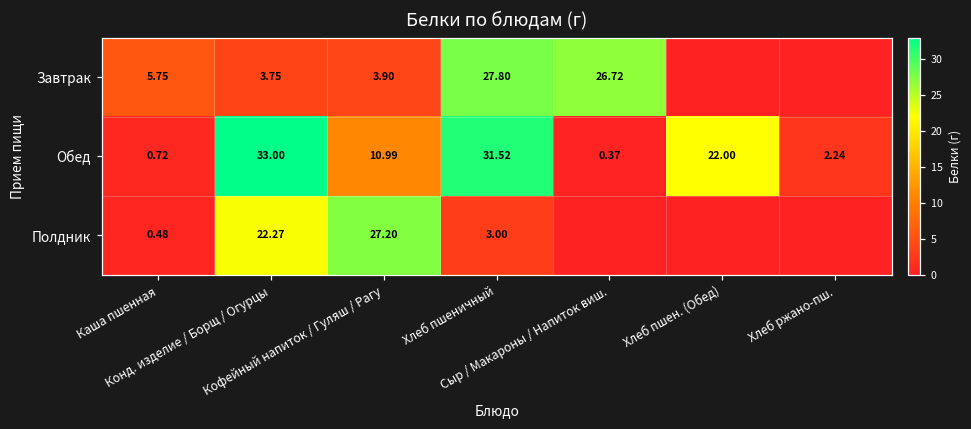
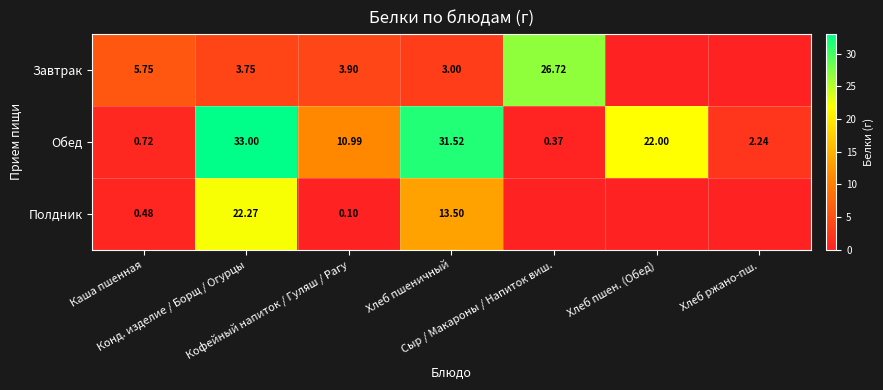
  {
    "Завтрак": {
      "Каша пшенная": 5.75,
      "Конд. изделие / Борщ / Огурцы": 3.75,
      "Кофейный напиток / Гуляш / Рагу": 3.90,
-     "Хлеб пшеничный": 27.80,
+     "Хлеб пшеничный": 3.00,
      "Сыр / Макароны / Напиток виш.": 26.72
    },
    "Обед": {
      "Каша пшенная": 0.72,
      "Конд. изделие / Борщ / Огурцы": 33.00,
      "Кофейный напиток / Гуляш / Рагу": 10.99,
      "Хлеб пшеничный": 31.52,
      "Сыр / Макароны / Напиток виш.": 0.37,
      "Хлеб пшен. (Обед)": 22.00,
      "Хлеб ржано-пш.": 2.24
    },
    "Полдник": {
      "Каша пшенная": 0.48,
      "Конд. изделие / Борщ / Огурцы": 22.27,
-     "Кофейный напиток / Гуляш / Рагу": 27.20,
-     "Хлеб пшеничный": 3.00
+     "Кофейный напиток / Гуляш / Рагу": 0.10,
+     "Хлеб пшеничный": 13.50
    }
  }
